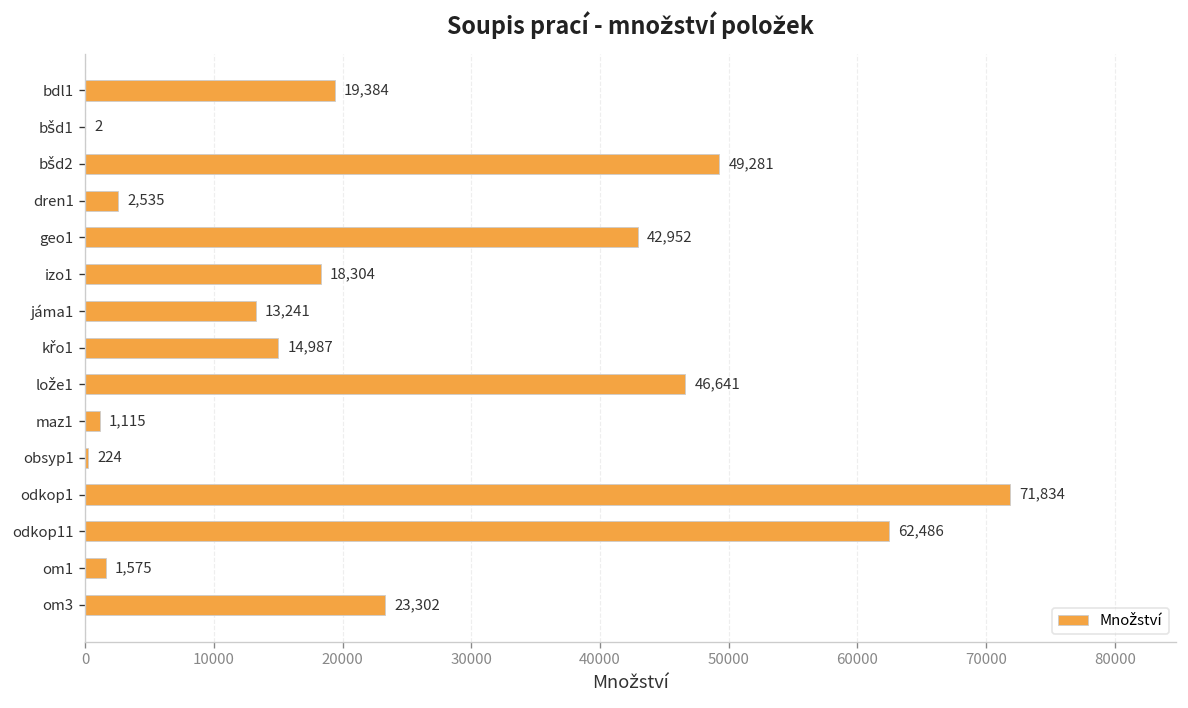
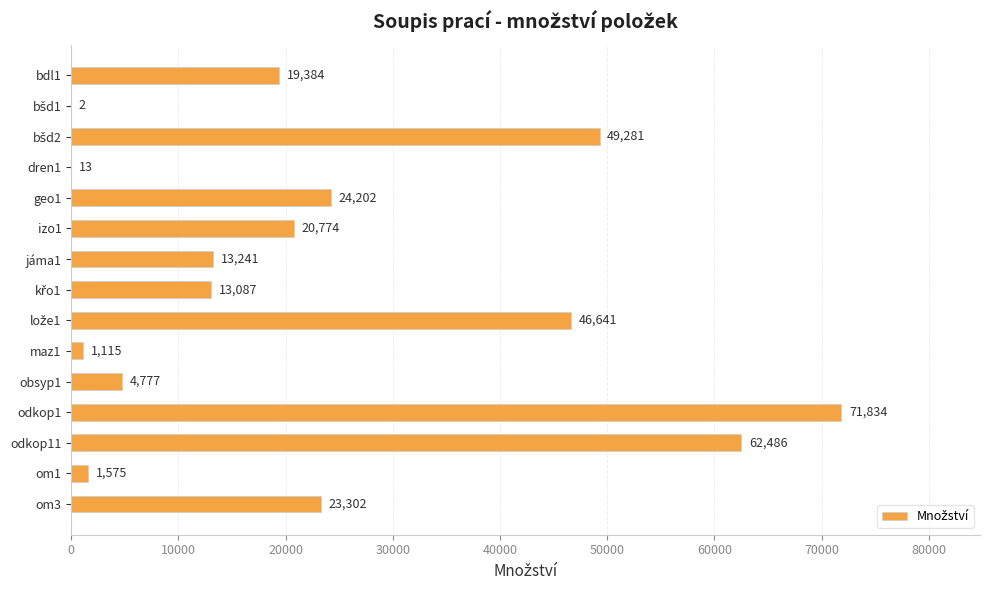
  {
    "bdl1": "19,384",
    "bšd1": "2",
    "bšd2": "49,281",
-   "dren1": "2,535",
-   "geo1": "42,952",
-   "izo1": "18,304",
+   "dren1": "13",
+   "geo1": "24,202",
+   "izo1": "20,774",
    "jáma1": "13,241",
-   "křo1": "14,987",
+   "křo1": "13,087",
    "lože1": "46,641",
    "maz1": "1,115",
-   "obsyp1": "224",
+   "obsyp1": "4,777",
    "odkop1": "71,834",
    "odkop11": "62,486",
    "om1": "1,575",
    "om3": "23,302"
  }
